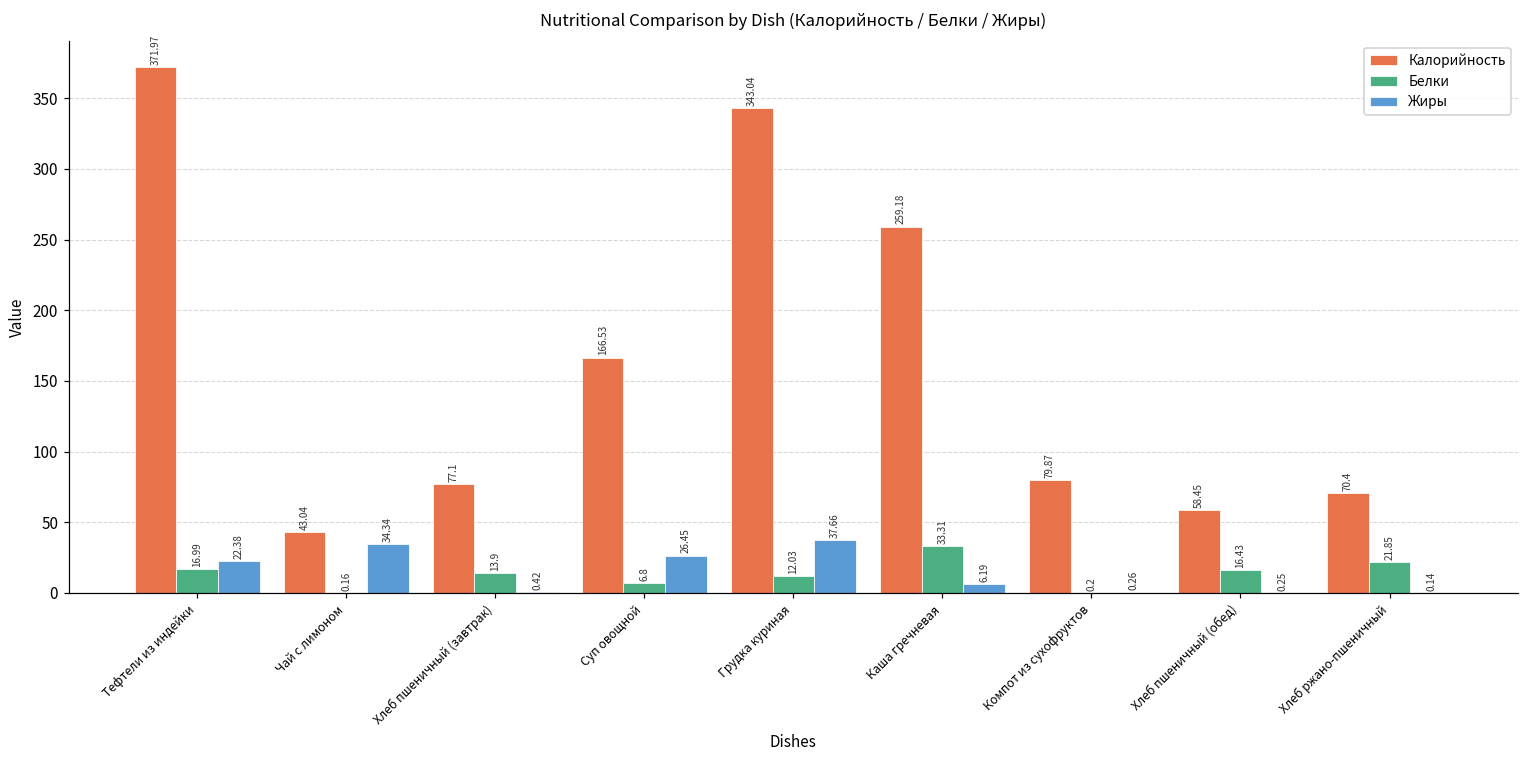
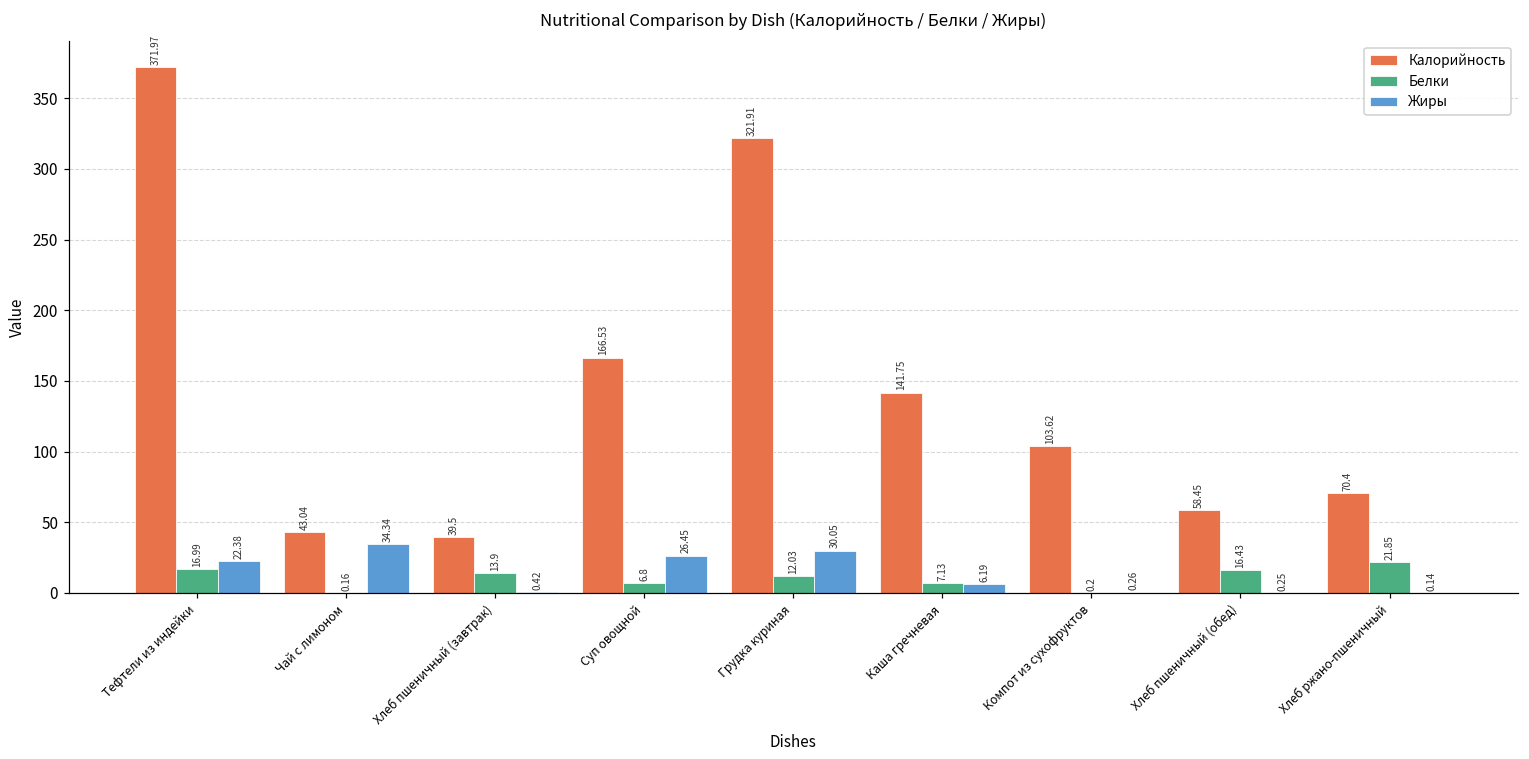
  {
    "Калорийность": {
      "Тефтели из индейки": 371.97,
      "Чай с лимоном": 43.04,
-     "Хлеб пшеничный (завтрак)": 77.1,
+     "Хлеб пшеничный (завтрак)": 39.5,
      "Суп овощной": 166.53,
-     "Грудка куриная": 343.04,
-     "Каша гречневая": 259.18,
-     "Компот из сухофруктов": 79.87,
+     "Грудка куриная": 321.91,
+     "Каша гречневая": 141.75,
+     "Компот из сухофруктов": 103.62,
      "Хлеб пшеничный (обед)": 58.45,
      "Хлеб ржано-пшеничный": 70.4
    },
    "Белки": {
      "Тефтели из индейки": 16.99,
      "Чай с лимоном": 0.16,
      "Хлеб пшеничный (завтрак)": 13.9,
      "Суп овощной": 6.8,
      "Грудка куриная": 12.03,
-     "Каша гречневая": 33.31,
+     "Каша гречневая": 7.13,
      "Компот из сухофруктов": 0.2,
      "Хлеб пшеничный (обед)": 16.43,
      "Хлеб ржано-пшеничный": 21.85
    },
    "Жиры": {
      "Тефтели из индейки": 22.38,
      "Чай с лимоном": 34.34,
      "Хлеб пшеничный (завтрак)": 0.42,
      "Суп овощной": 26.45,
-     "Грудка куриная": 37.66,
+     "Грудка куриная": 30.05,
      "Каша гречневая": 6.19,
      "Компот из сухофруктов": 0.26,
      "Хлеб пшеничный (обед)": 0.25,
      "Хлеб ржано-пшеничный": 0.14
    }
  }
